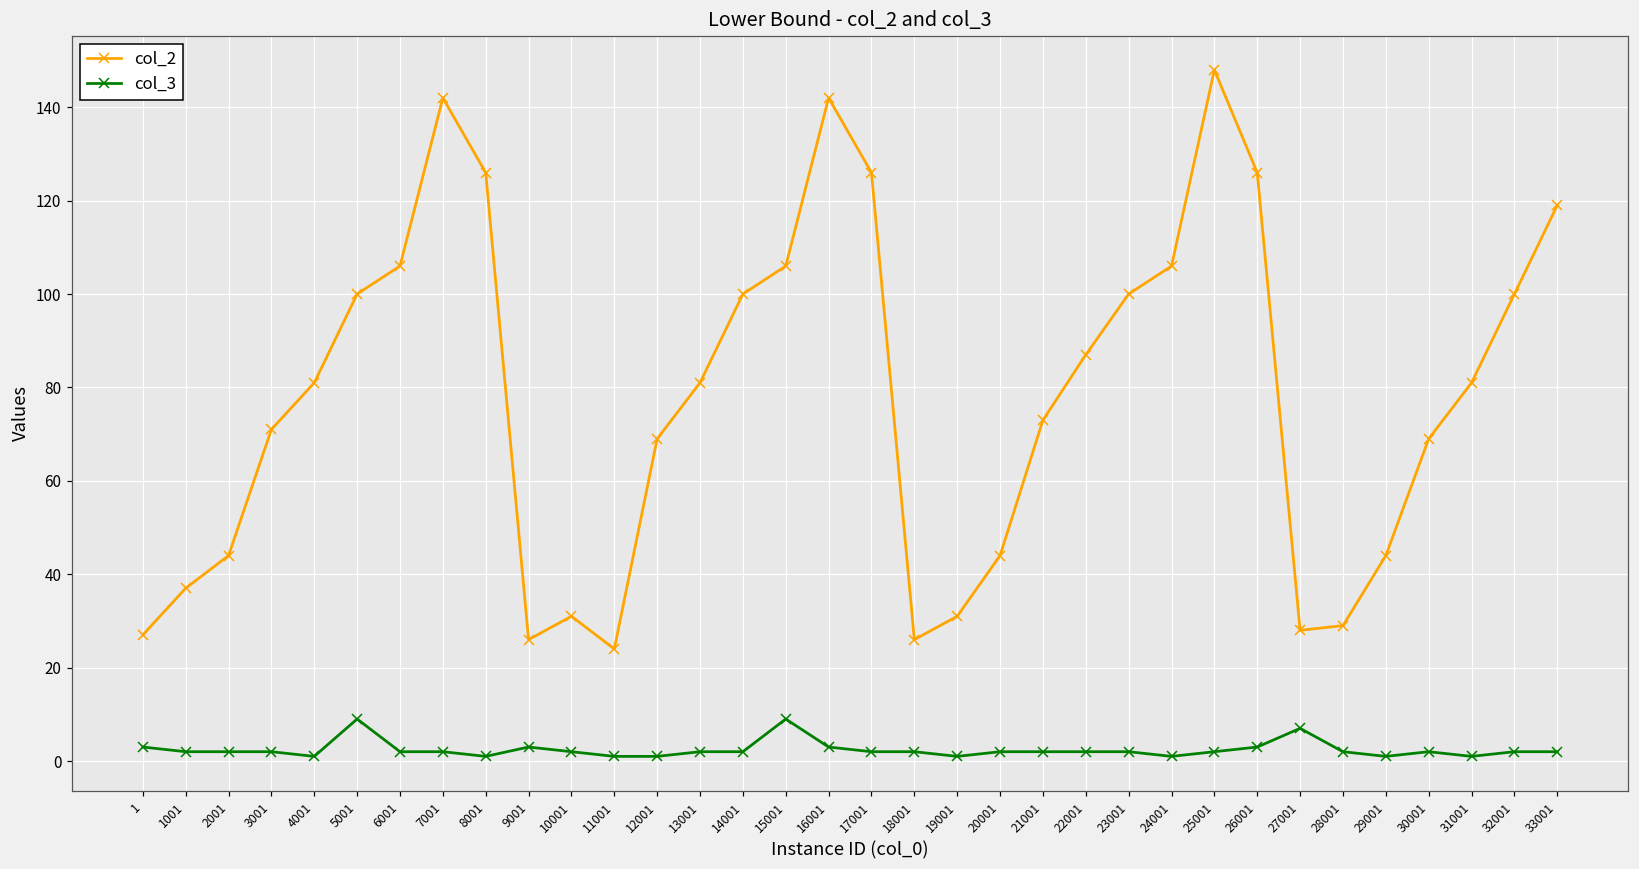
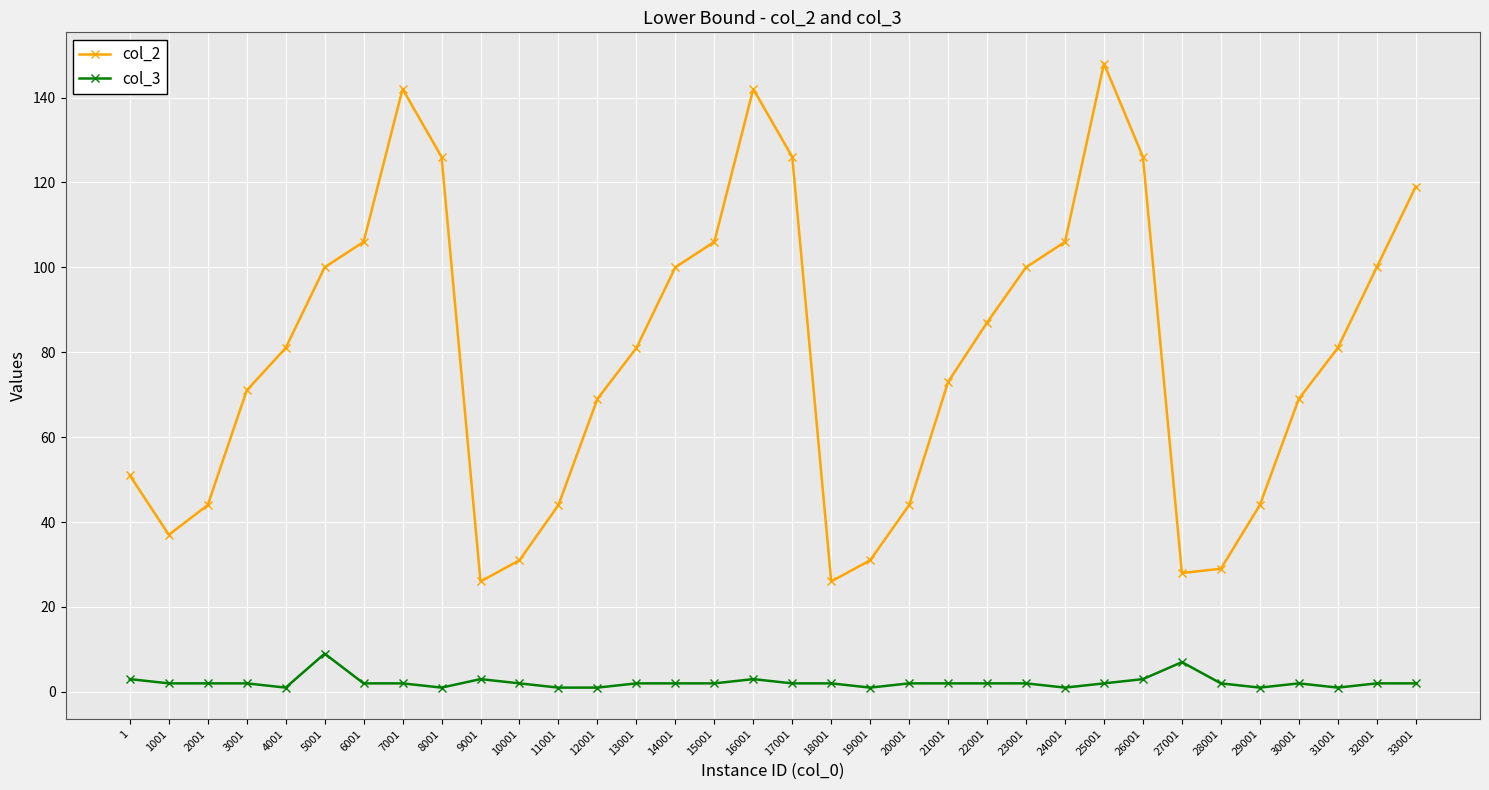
  {
    "col_2": {
-     "1": 27,
+     "1": 51,
      "1001": 37,
      "2001": 44,
      "3001": 71,
      "4001": 81,
      "5001": 100,
      "6001": 106,
      "7001": 142,
      "8001": 126,
      "9001": 26,
      "10001": 31,
-     "11001": 24,
+     "11001": 44,
      "12001": 69,
      "13001": 81,
      "14001": 100,
      "15001": 106,
      "16001": 142,
      "17001": 126,
      "18001": 26,
      "19001": 31,
      "20001": 44,
      "21001": 73,
      "22001": 87,
      "23001": 100,
      "24001": 106,
      "25001": 148,
      "26001": 126,
      "27001": 28,
      "28001": 29,
      "29001": 44,
      "30001": 69,
      "31001": 81,
      "32001": 100,
      "33001": 119
    },
    "col_3": {
      "1": 3,
      "1001": 2,
      "2001": 2,
      "3001": 2,
      "4001": 1,
      "5001": 9,
      "6001": 2,
      "7001": 2,
      "8001": 1,
      "9001": 3,
      "10001": 2,
      "11001": 1,
      "12001": 1,
      "13001": 2,
      "14001": 2,
-     "15001": 9,
+     "15001": 2,
      "16001": 3,
      "17001": 2,
      "18001": 2,
      "19001": 1,
      "20001": 2,
      "21001": 2,
      "22001": 2,
      "23001": 2,
      "24001": 1,
      "25001": 2,
      "26001": 3,
      "27001": 7,
      "28001": 2,
      "29001": 1,
      "30001": 2,
      "31001": 1,
      "32001": 2,
      "33001": 2
    }
  }
